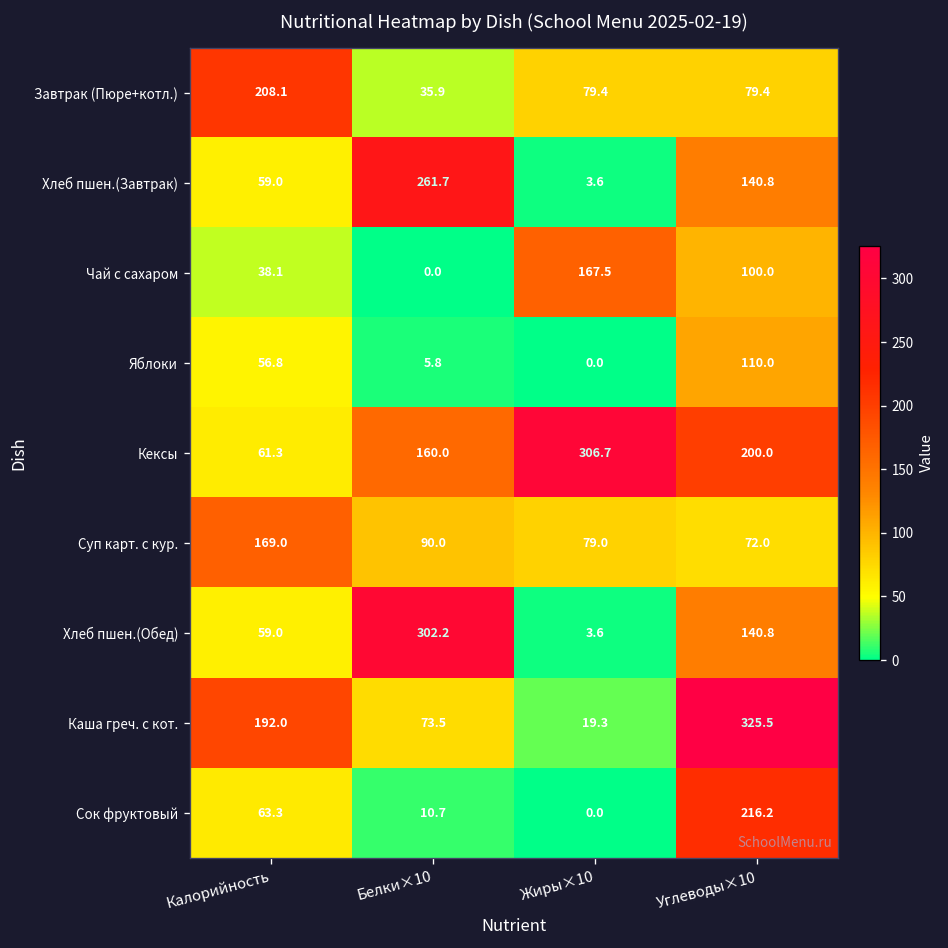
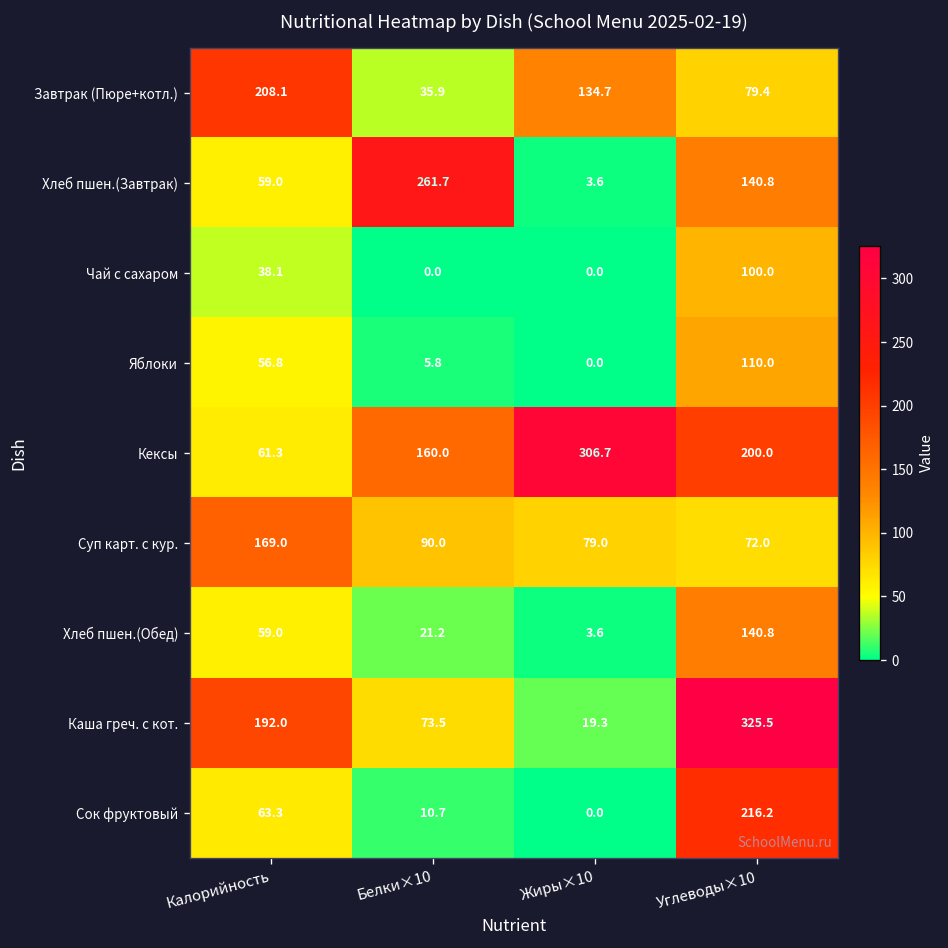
  {
    "Завтрак (Пюре+котл.)": {
      "Калорийность": 208.1,
      "Белки×10": 35.9,
-     "Жиры×10": 79.4,
+     "Жиры×10": 134.7,
      "Углеводы×10": 79.4
    },
    "Хлеб пшен.(Завтрак)": {
      "Калорийность": 59.0,
      "Белки×10": 261.7,
      "Жиры×10": 3.6,
      "Углеводы×10": 140.8
    },
    "Чай с сахаром": {
      "Калорийность": 38.1,
      "Белки×10": 0.0,
-     "Жиры×10": 167.5,
+     "Жиры×10": 0.0,
      "Углеводы×10": 100.0
    },
    "Яблоки": {
      "Калорийность": 56.8,
      "Белки×10": 5.8,
      "Жиры×10": 0.0,
      "Углеводы×10": 110.0
    },
    "Кексы": {
      "Калорийность": 61.3,
      "Белки×10": 160.0,
      "Жиры×10": 306.7,
      "Углеводы×10": 200.0
    },
    "Суп карт. с кур.": {
      "Калорийность": 169.0,
      "Белки×10": 90.0,
      "Жиры×10": 79.0,
      "Углеводы×10": 72.0
    },
    "Хлеб пшен.(Обед)": {
      "Калорийность": 59.0,
-     "Белки×10": 302.2,
+     "Белки×10": 21.2,
      "Жиры×10": 3.6,
      "Углеводы×10": 140.8
    },
    "Каша греч. с кот.": {
      "Калорийность": 192.0,
      "Белки×10": 73.5,
      "Жиры×10": 19.3,
      "Углеводы×10": 325.5
    },
    "Сок фруктовый": {
      "Калорийность": 63.3,
      "Белки×10": 10.7,
      "Жиры×10": 0.0
    }
  }
